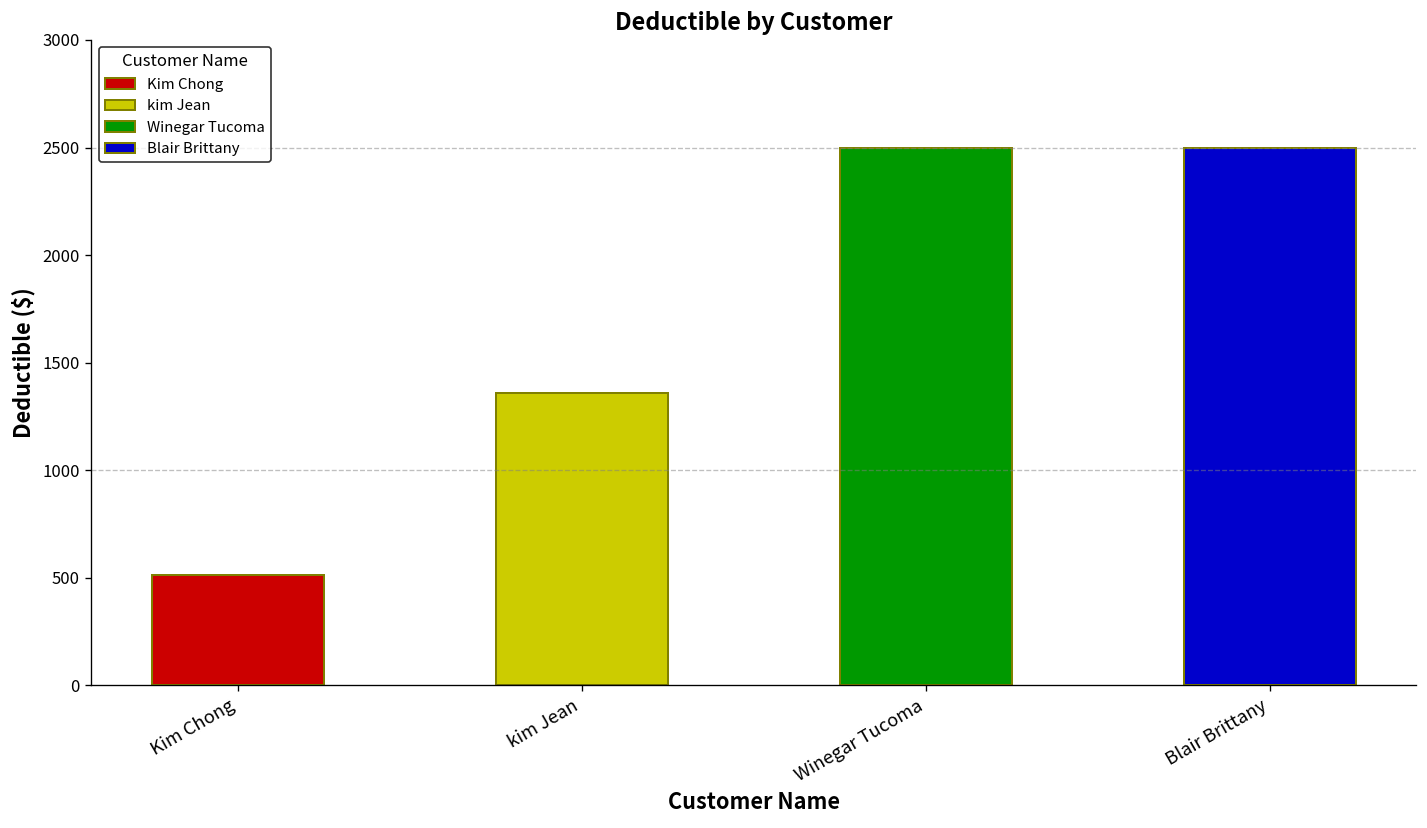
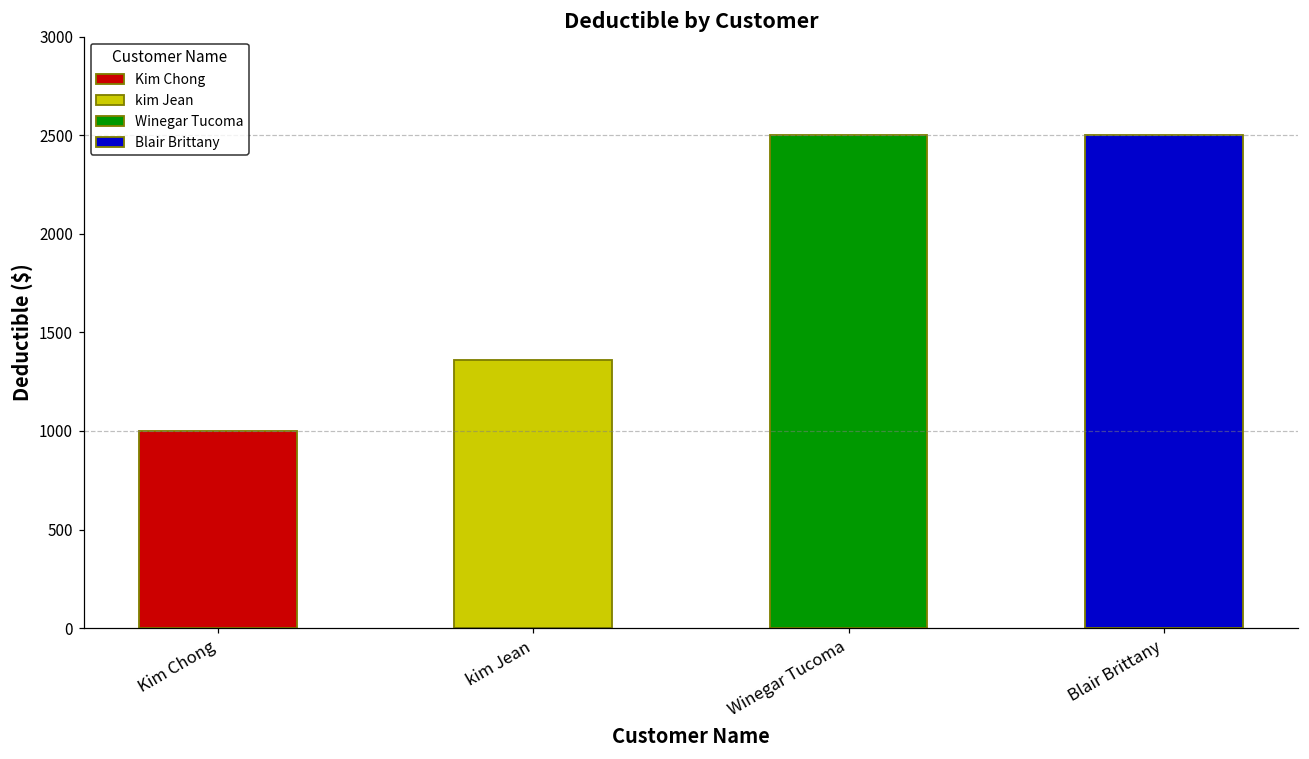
  {
-   "Kim Chong": 510,
+   "Kim Chong": 1000,
    "kim Jean": 1360,
    "Winegar Tucoma": 2500,
    "Blair Brittany": 2500
  }
